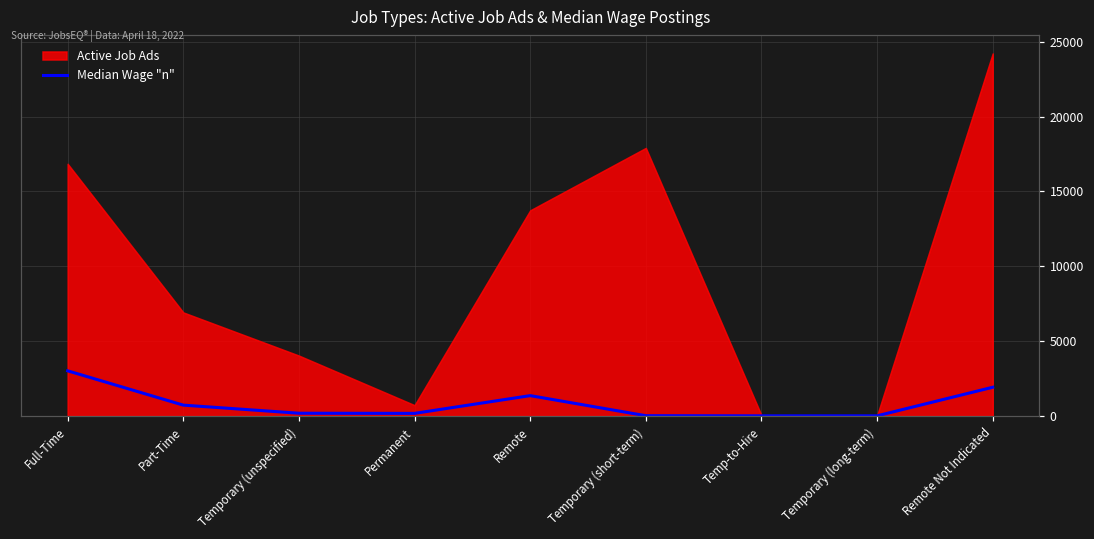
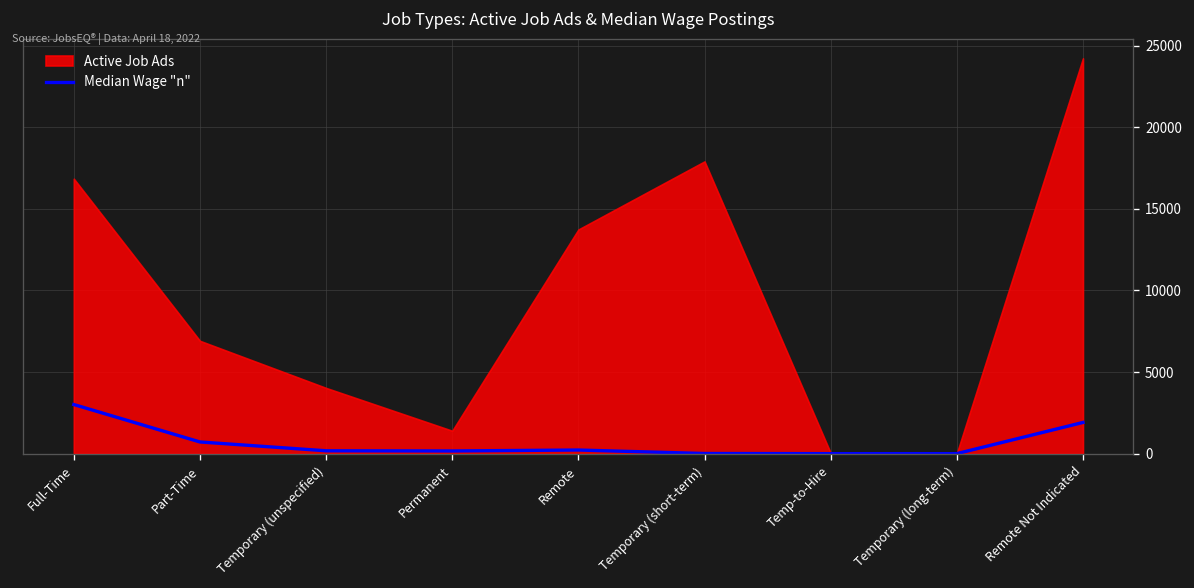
  {
    "Median Wage \"n\"": {
      "Full-Time": 3000,
      "Part-Time": 700,
      "Temporary (unspecified)": 200,
      "Permanent": 200,
-     "Remote": 1400,
+     "Remote": 200,
      "Temporary (short-term)": 0,
      "Remote Not Indicated": 1900
    },
    "Active Job Ads": {
      "Full-Time": 16800,
      "Part-Time": 6900,
      "Temporary (unspecified)": 4000,
-     "Permanent": 700,
+     "Permanent": 1400,
      "Remote": 13700,
      "Temporary (short-term)": 17900,
      "Remote Not Indicated": 24200
    }
  }
